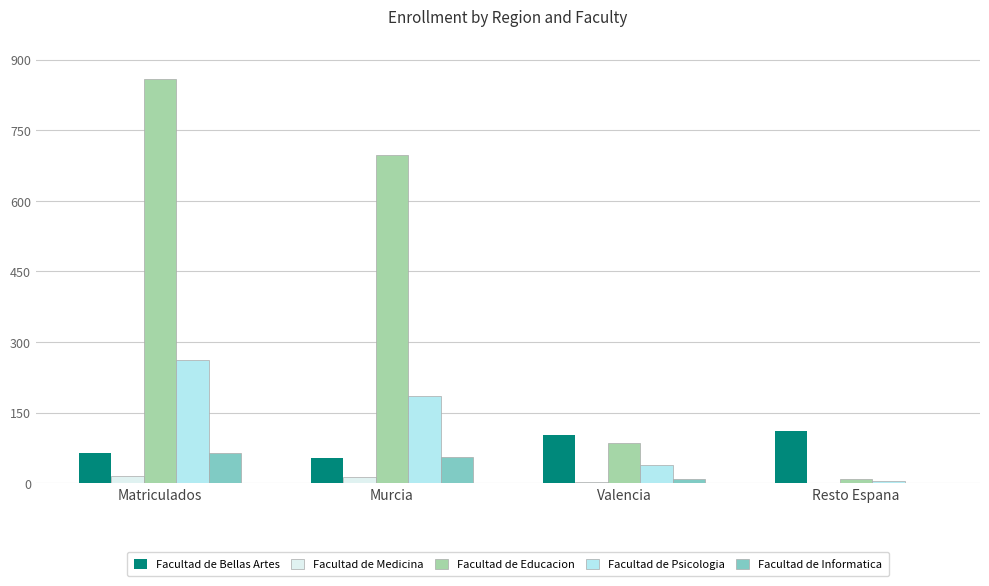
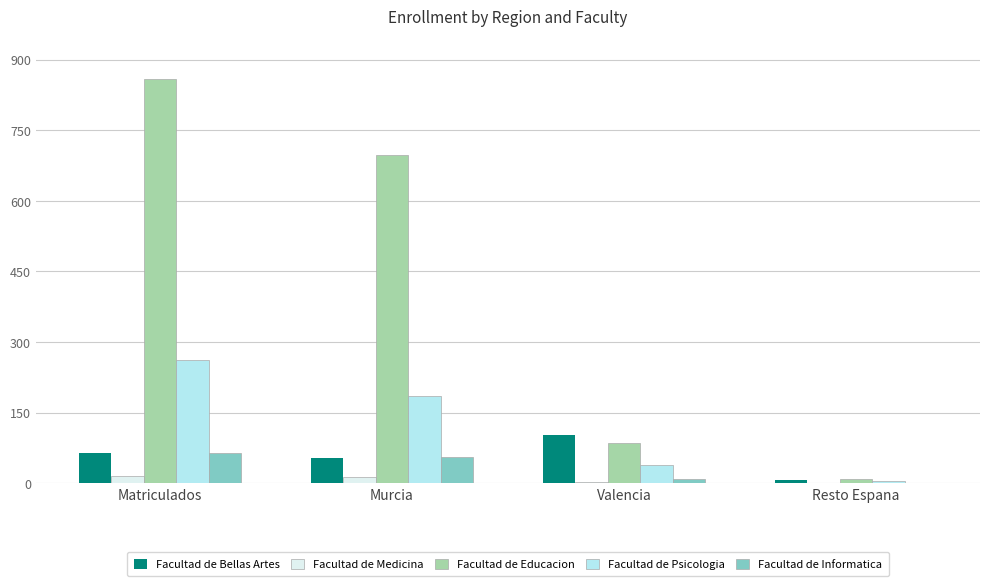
  {
    "Facultad de Bellas Artes": {
      "Matriculados": 60,
      "Murcia": 50,
      "Valencia": 100,
-     "Resto Espana": 110
+     "Resto Espana": 10
    }
  }
